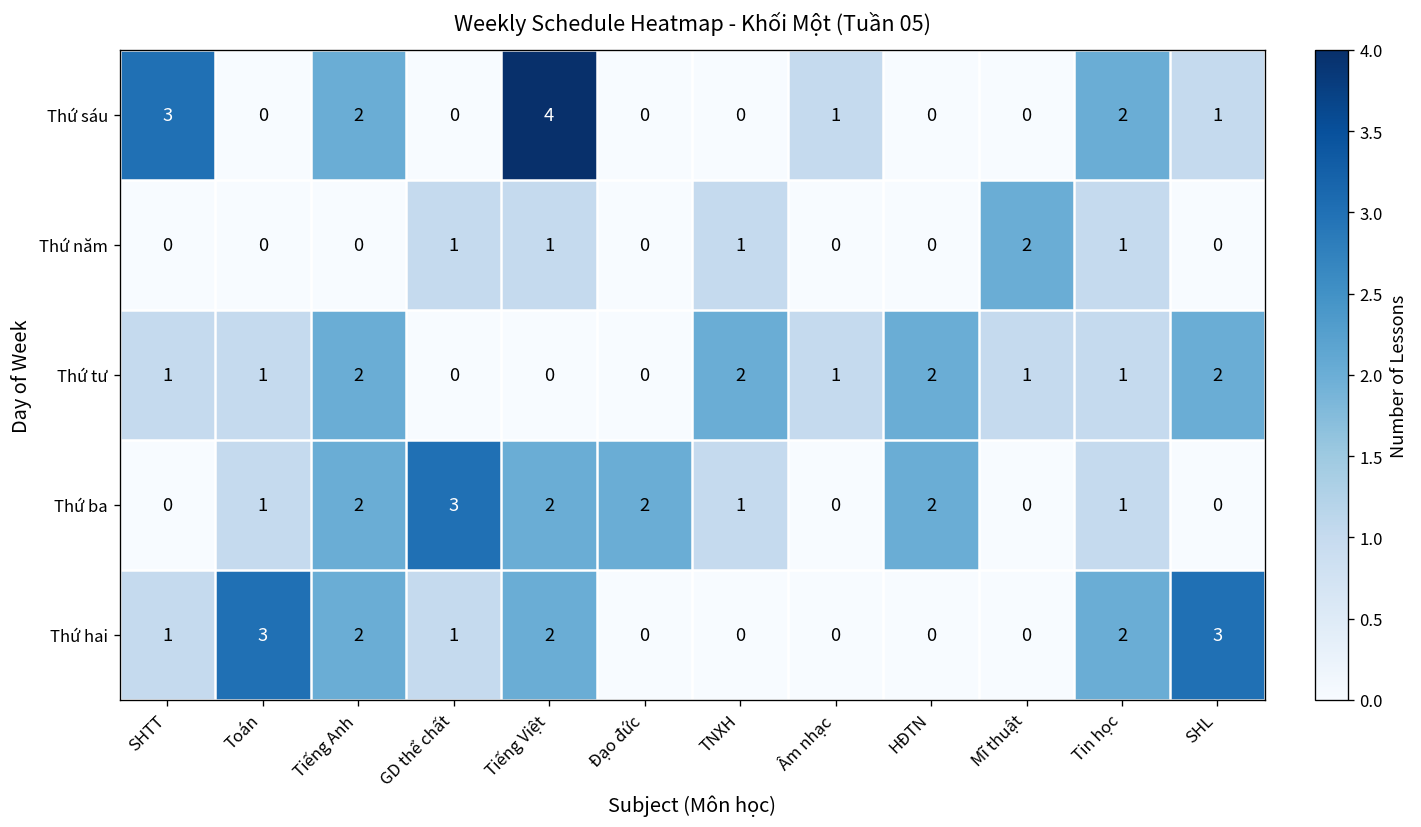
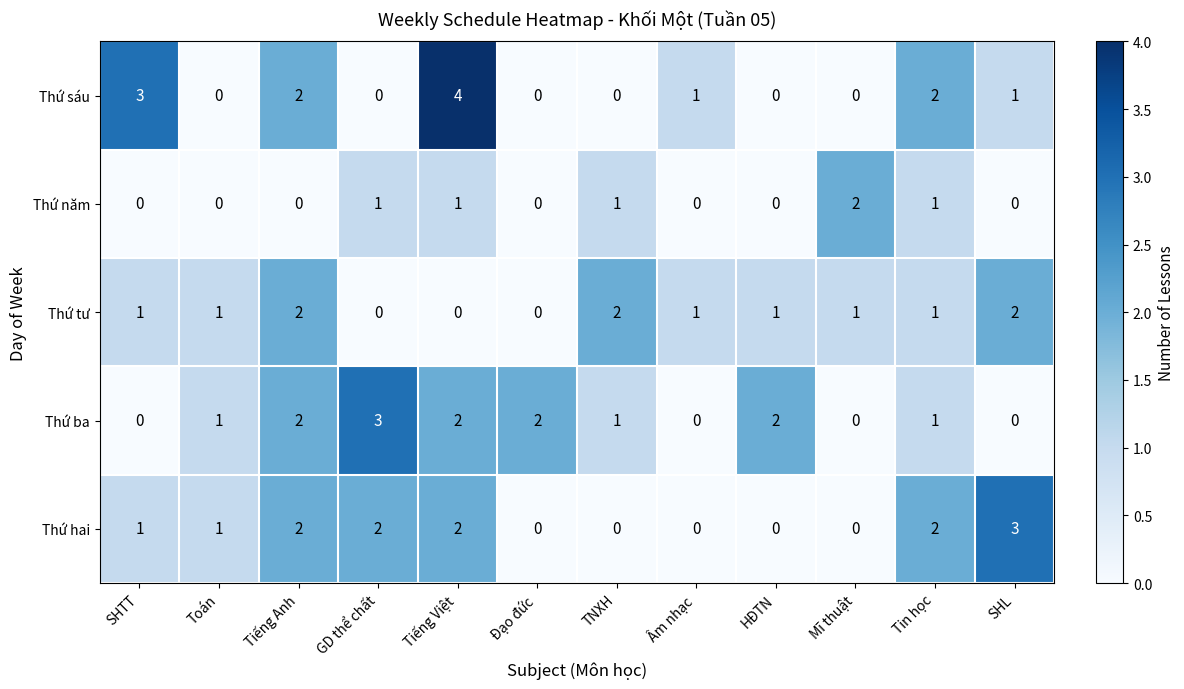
  {
    "Thứ sáu": {
      "SHTT": 3,
      "Toán": 0,
      "Tiếng Anh": 2,
      "GD thể chất": 0,
      "Tiếng Việt": 4,
      "Đạo đức": 0,
      "TNXH": 0,
      "Âm nhạc": 1,
      "HĐTN": 0,
      "Mĩ thuật": 0,
      "Tin học": 2,
      "SHL": 1
    },
    "Thứ năm": {
      "SHTT": 0,
      "Toán": 0,
      "Tiếng Anh": 0,
      "GD thể chất": 1,
      "Tiếng Việt": 1,
      "Đạo đức": 0,
      "TNXH": 1,
      "Âm nhạc": 0,
      "HĐTN": 0,
      "Mĩ thuật": 2,
      "Tin học": 1,
      "SHL": 0
    },
    "Thứ tư": {
      "SHTT": 1,
      "Toán": 1,
      "Tiếng Anh": 2,
      "GD thể chất": 0,
      "Tiếng Việt": 0,
      "Đạo đức": 0,
      "TNXH": 2,
      "Âm nhạc": 1,
-     "HĐTN": 2,
+     "HĐTN": 1,
      "Mĩ thuật": 1,
      "Tin học": 1,
      "SHL": 2
    },
    "Thứ ba": {
      "SHTT": 0,
      "Toán": 1,
      "Tiếng Anh": 2,
      "GD thể chất": 3,
      "Tiếng Việt": 2,
      "Đạo đức": 2,
      "TNXH": 1,
      "Âm nhạc": 0,
      "HĐTN": 2,
      "Mĩ thuật": 0,
      "Tin học": 1,
      "SHL": 0
    },
    "Thứ hai": {
      "SHTT": 1,
-     "Toán": 3,
+     "Toán": 1,
      "Tiếng Anh": 2,
-     "GD thể chất": 1,
+     "GD thể chất": 2,
      "Tiếng Việt": 2,
      "Đạo đức": 0,
      "TNXH": 0,
      "Âm nhạc": 0,
      "HĐTN": 0,
      "Mĩ thuật": 0,
      "Tin học": 2,
      "SHL": 3
    }
  }
